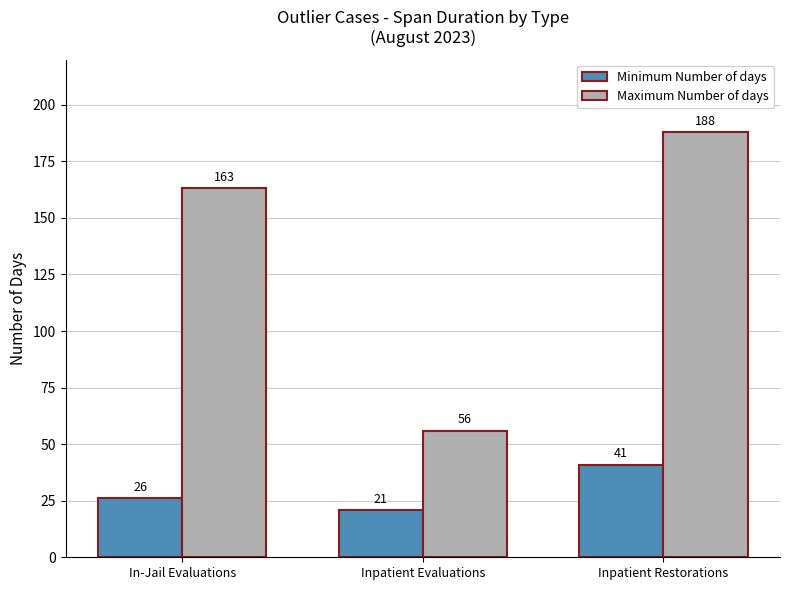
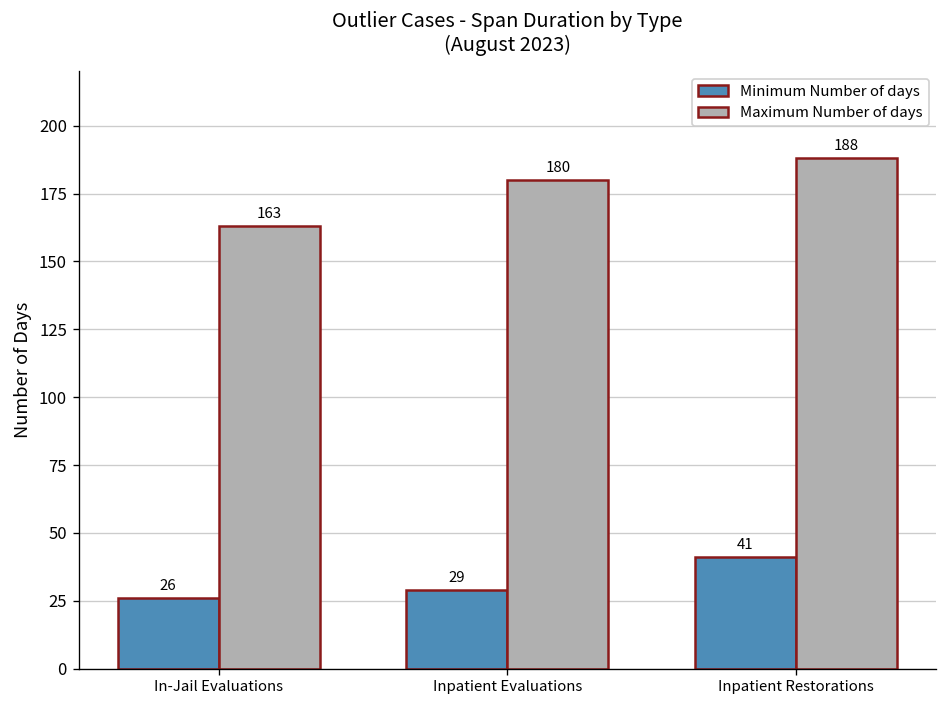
  {
    "Minimum Number of days": {
      "In-Jail Evaluations": 26,
-     "Inpatient Evaluations": 21,
+     "Inpatient Evaluations": 29,
      "Inpatient Restorations": 41
    },
    "Maximum Number of days": {
      "In-Jail Evaluations": 163,
-     "Inpatient Evaluations": 56,
+     "Inpatient Evaluations": 180,
      "Inpatient Restorations": 188
    }
  }
